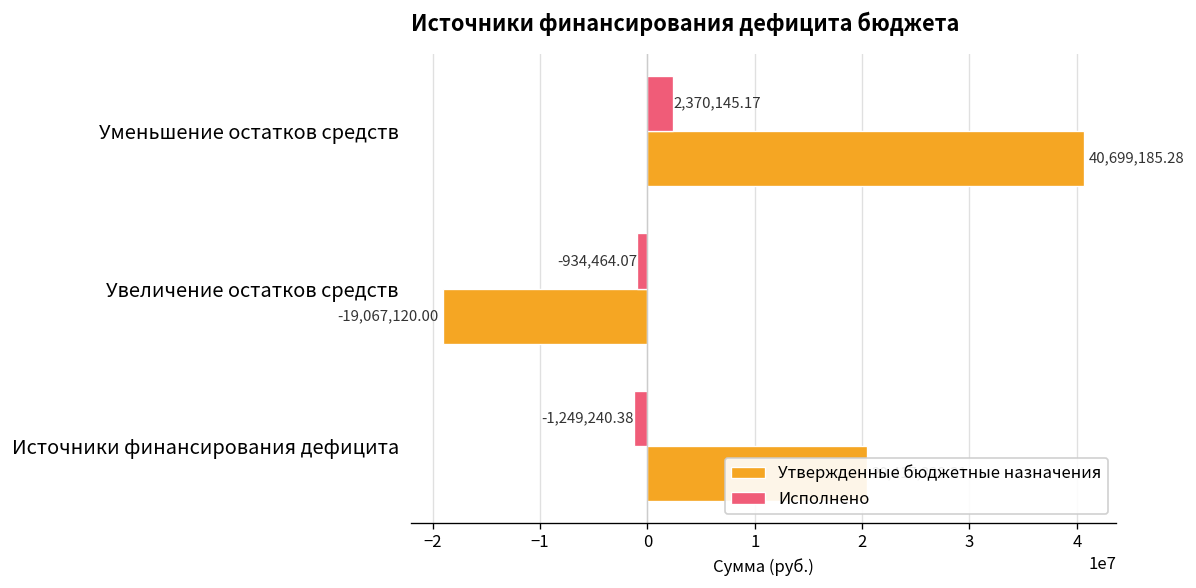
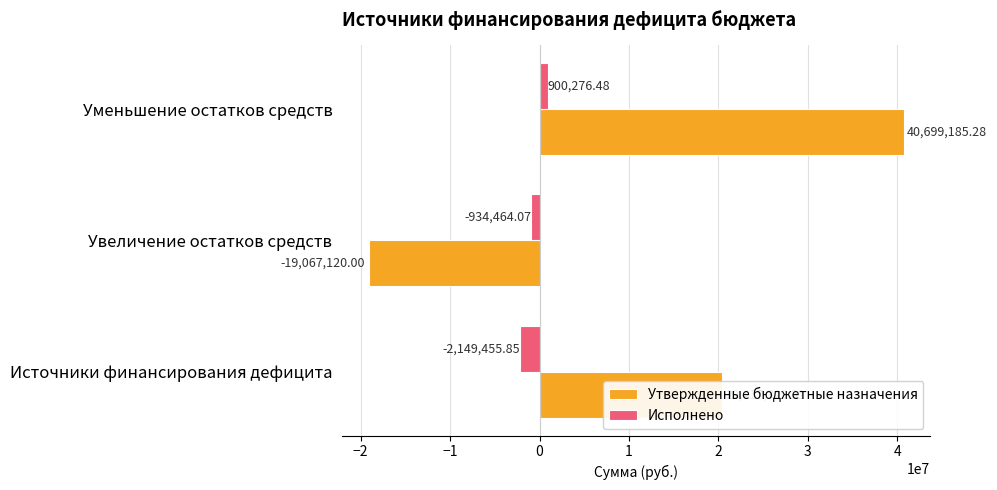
  {
    "Утвержденные бюджетные назначения": {
      "Уменьшение остатков средств": "40,699,185.28",
      "Увеличение остатков средств": "-19,067,120.00"
    },
    "Исполнено": {
-     "Уменьшение остатков средств": "2,370,145.17",
+     "Уменьшение остатков средств": "900,276.48",
      "Увеличение остатков средств": "-934,464.07",
-     "Источники финансирования дефицита": "-1,249,240.38"
+     "Источники финансирования дефицита": "-2,149,455.85"
    }
  }
